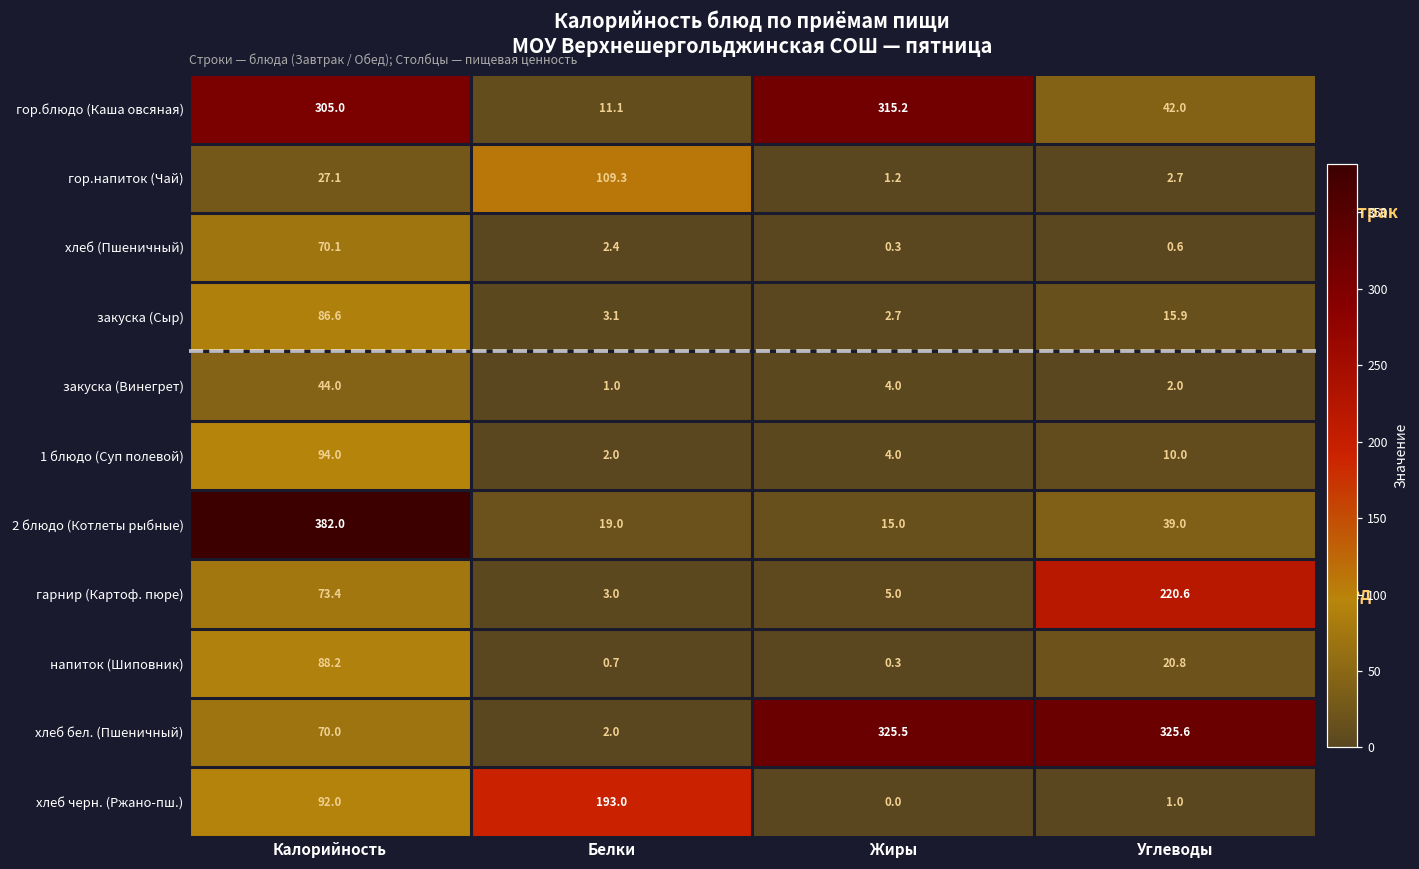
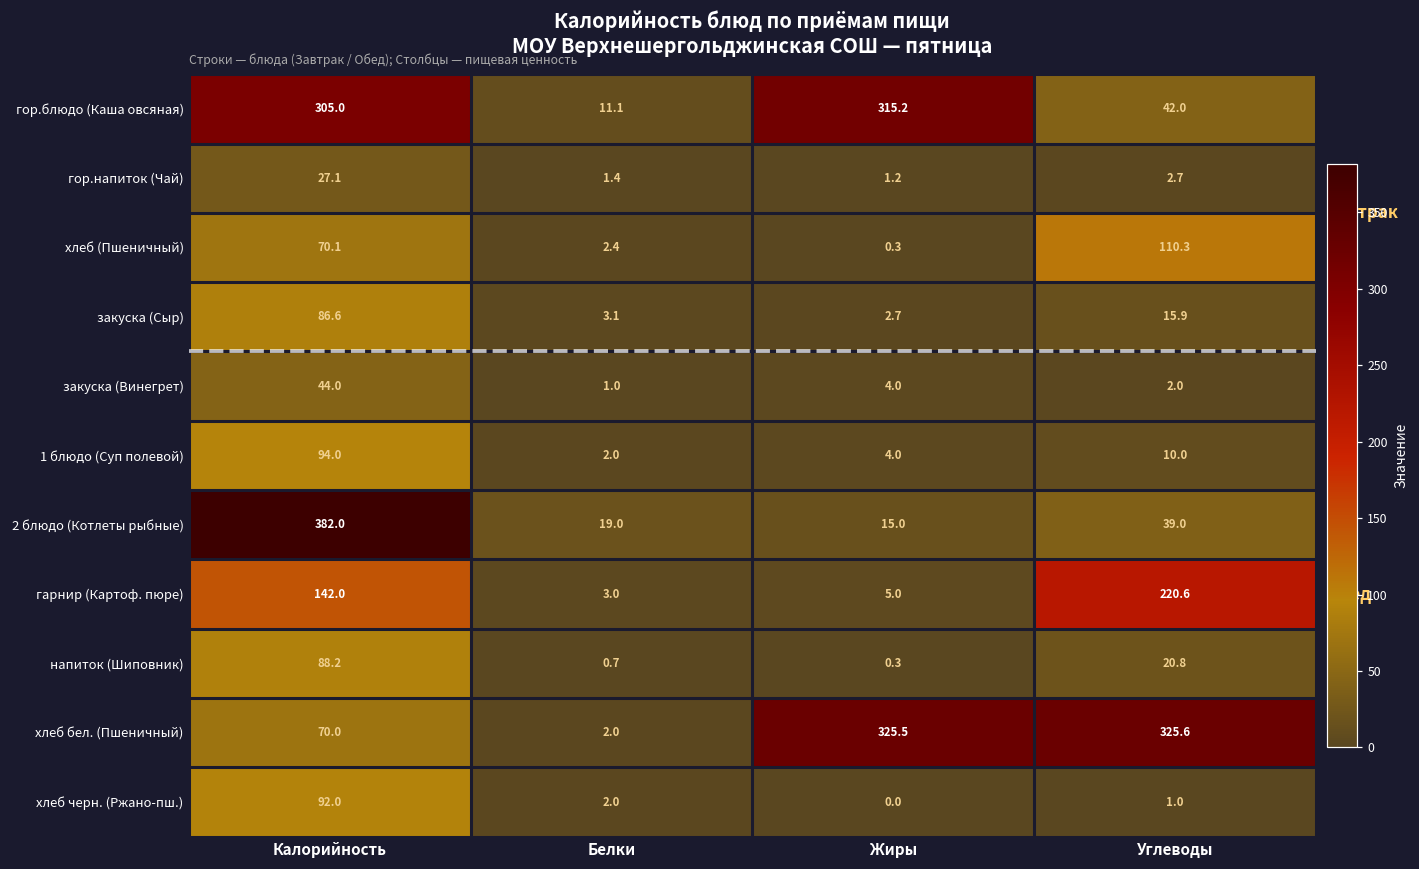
  {
    "гор.блюдо (Каша овсяная)": {
      "Калорийность": 305.0,
      "Белки": 11.1,
      "Жиры": 315.2,
      "Углеводы": 42.0
    },
    "гор.напиток (Чай)": {
      "Калорийность": 27.1,
-     "Белки": 109.3,
+     "Белки": 1.4,
      "Жиры": 1.2,
      "Углеводы": 2.7
    },
    "хлеб (Пшеничный)": {
      "Калорийность": 70.1,
      "Белки": 2.4,
      "Жиры": 0.3,
-     "Углеводы": 0.6
+     "Углеводы": 110.3
    },
    "закуска (Сыр)": {
      "Калорийность": 86.6,
      "Белки": 3.1,
      "Жиры": 2.7,
      "Углеводы": 15.9
    },
    "закуска (Винегрет)": {
      "Калорийность": 44.0,
      "Белки": 1.0,
      "Жиры": 4.0,
      "Углеводы": 2.0
    },
    "1 блюдо (Суп полевой)": {
      "Калорийность": 94.0,
      "Белки": 2.0,
      "Жиры": 4.0,
      "Углеводы": 10.0
    },
    "2 блюдо (Котлеты рыбные)": {
      "Калорийность": 382.0,
      "Белки": 19.0,
      "Жиры": 15.0,
      "Углеводы": 39.0
    },
    "гарнир (Картоф. пюре)": {
-     "Калорийность": 73.4,
+     "Калорийность": 142.0,
      "Белки": 3.0,
      "Жиры": 5.0,
      "Углеводы": 220.6
    },
    "напиток (Шиповник)": {
      "Калорийность": 88.2,
      "Белки": 0.7,
      "Жиры": 0.3,
      "Углеводы": 20.8
    },
    "хлеб бел. (Пшеничный)": {
      "Калорийность": 70.0,
      "Белки": 2.0,
      "Жиры": 325.5,
      "Углеводы": 325.6
    },
    "хлеб черн. (Ржано-пш.)": {
      "Калорийность": 92.0,
-     "Белки": 193.0,
+     "Белки": 2.0,
      "Жиры": 0.0,
      "Углеводы": 1.0
    }
  }
